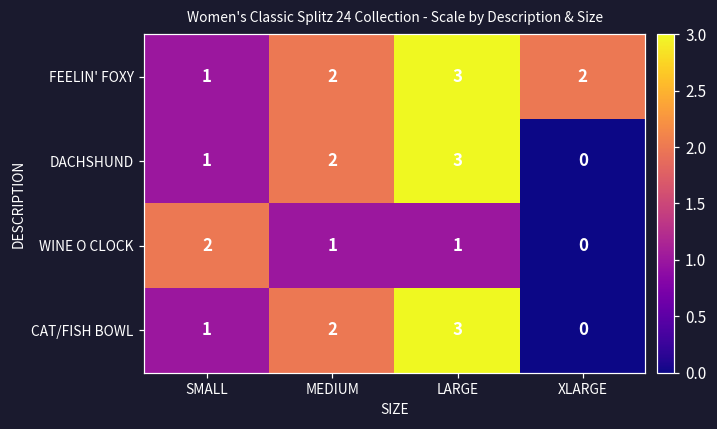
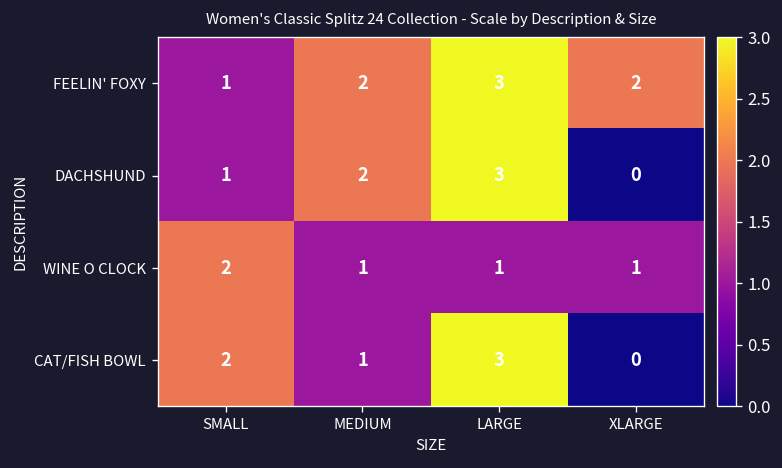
  {
    "FEELIN' FOXY": {
      "SMALL": 1,
      "MEDIUM": 2,
      "LARGE": 3,
      "XLARGE": 2
    },
    "DACHSHUND": {
      "SMALL": 1,
      "MEDIUM": 2,
      "LARGE": 3,
      "XLARGE": 0
    },
    "WINE O CLOCK": {
      "SMALL": 2,
      "MEDIUM": 1,
      "LARGE": 1,
-     "XLARGE": 0
+     "XLARGE": 1
    },
    "CAT/FISH BOWL": {
-     "SMALL": 1,
-     "MEDIUM": 2,
+     "SMALL": 2,
+     "MEDIUM": 1,
      "LARGE": 3,
      "XLARGE": 0
    }
  }
